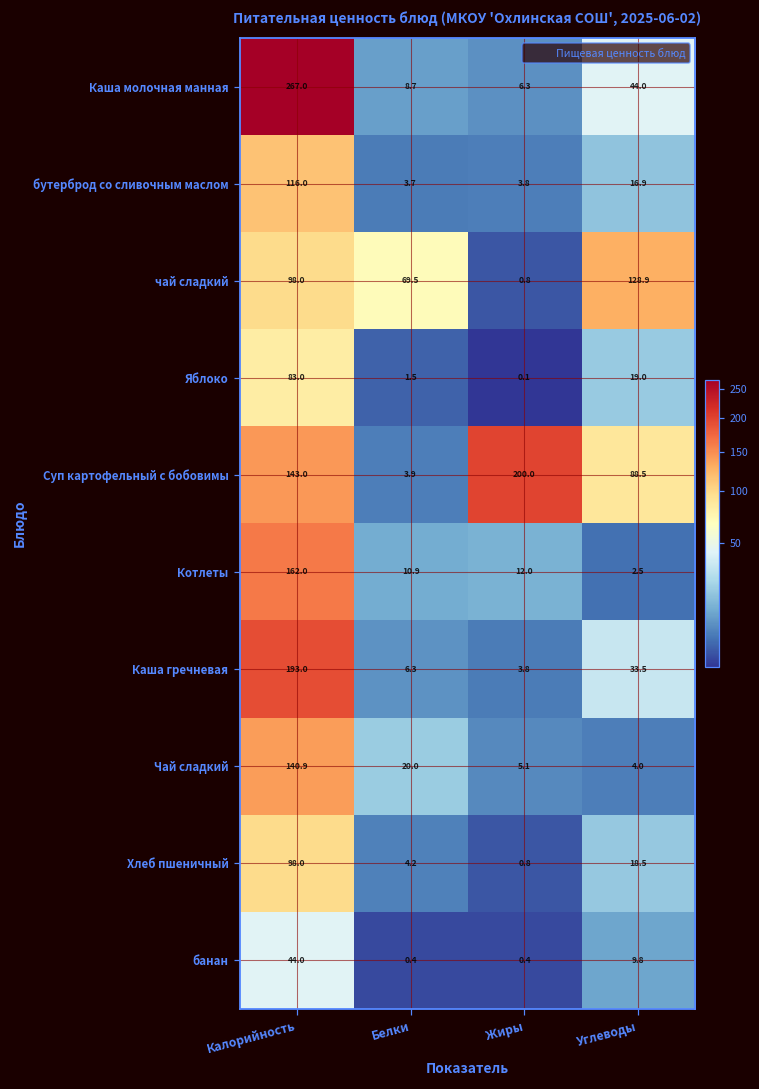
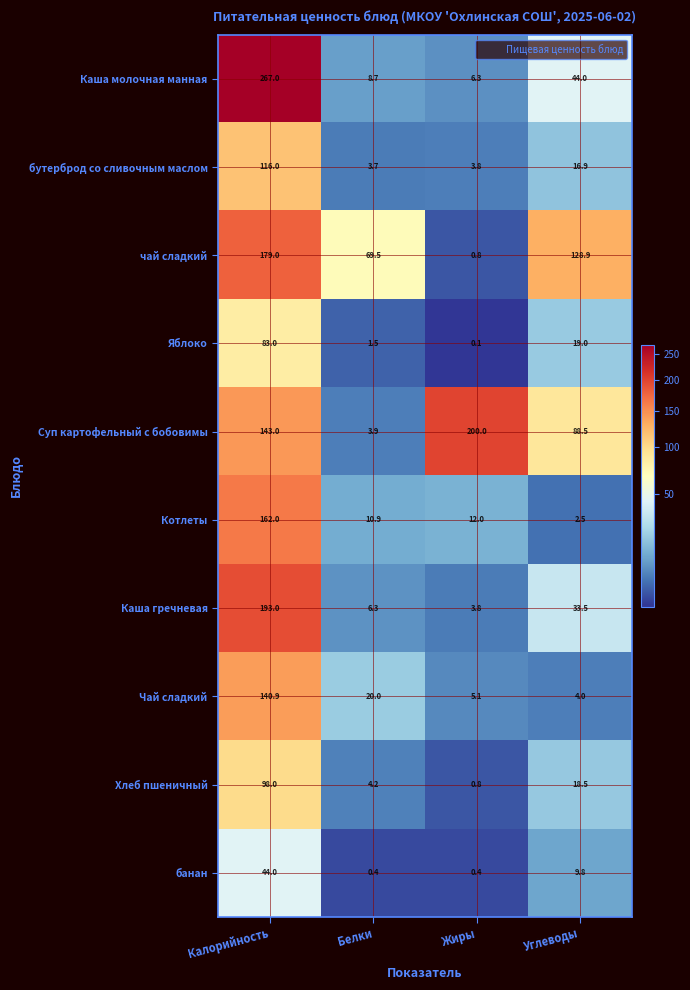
  {
    "Каша молочная манная": {
      "Калорийность": 267.0,
      "Белки": 8.7,
      "Жиры": 6.3,
      "Углеводы": 44.0
    },
    "бутерброд со сливочным маслом": {
      "Калорийность": 116.0,
      "Белки": 3.7,
      "Жиры": 3.8,
      "Углеводы": 16.9
    },
    "чай сладкий": {
-     "Калорийность": 98.0,
+     "Калорийность": 179.0,
      "Белки": 69.5,
      "Жиры": 0.8,
      "Углеводы": 128.9
    },
    "Яблоко": {
      "Калорийность": 83.0,
      "Белки": 1.5,
      "Жиры": 0.1,
      "Углеводы": 19.0
    },
    "Суп картофельный с бобовимы": {
      "Калорийность": 143.0,
      "Белки": 3.9,
      "Жиры": 200.0,
      "Углеводы": 88.5
    },
    "Котлеты": {
      "Калорийность": 162.0,
      "Белки": 10.9,
      "Жиры": 12.0,
      "Углеводы": 2.5
    },
    "Каша гречневая": {
      "Калорийность": 193.0,
      "Белки": 6.3,
      "Жиры": 3.8,
      "Углеводы": 33.5
    },
    "Чай сладкий": {
      "Калорийность": 140.9,
      "Белки": 20.0,
      "Жиры": 5.1,
      "Углеводы": 4.0
    },
    "Хлеб пшеничный": {
      "Калорийность": 98.0,
      "Белки": 4.2,
      "Жиры": 0.8,
      "Углеводы": 18.5
    },
    "банан": {
      "Калорийность": 44.0,
      "Белки": 0.4,
      "Жиры": 0.4,
      "Углеводы": 9.8
    }
  }
